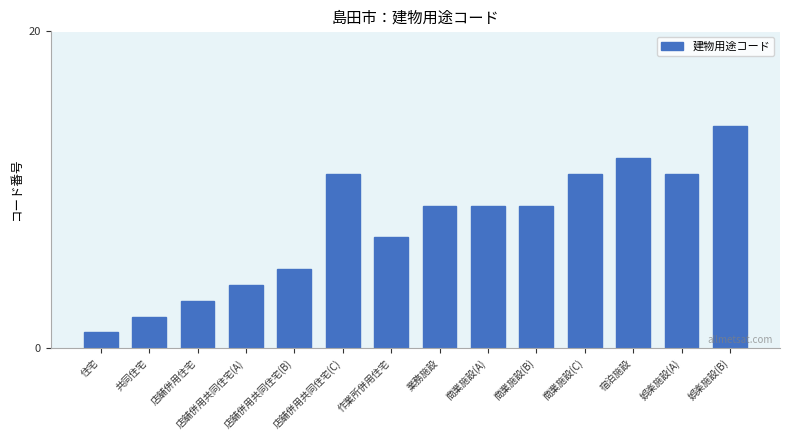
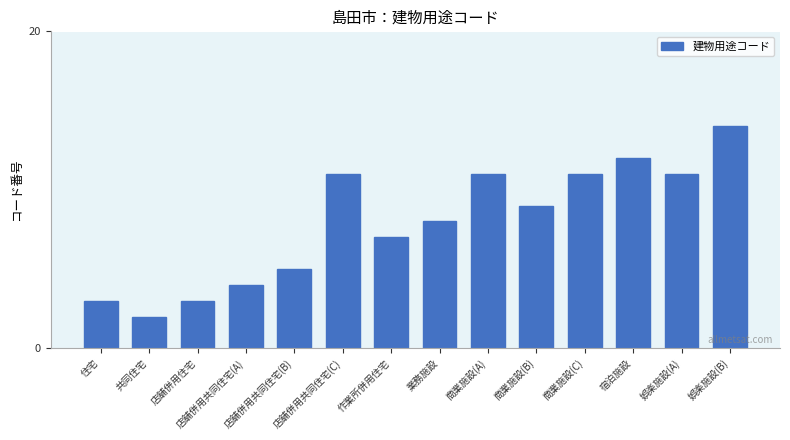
  {
-   "住宅": 1,
+   "住宅": 3,
    "共同住宅": 2,
    "店舗併用住宅": 3,
    "店舗併用共同住宅(A)": 4,
    "店舗併用共同住宅(B)": 5,
    "店舗併用共同住宅(C)": 11,
    "作業所併用住宅": 7,
-   "業務施設": 9,
-   "商業施設(A)": 9,
+   "業務施設": 8,
+   "商業施設(A)": 11,
    "商業施設(B)": 9,
    "商業施設(C)": 11,
    "宿泊施設": 12,
    "娯楽施設(A)": 11,
    "娯楽施設(B)": 14
  }
